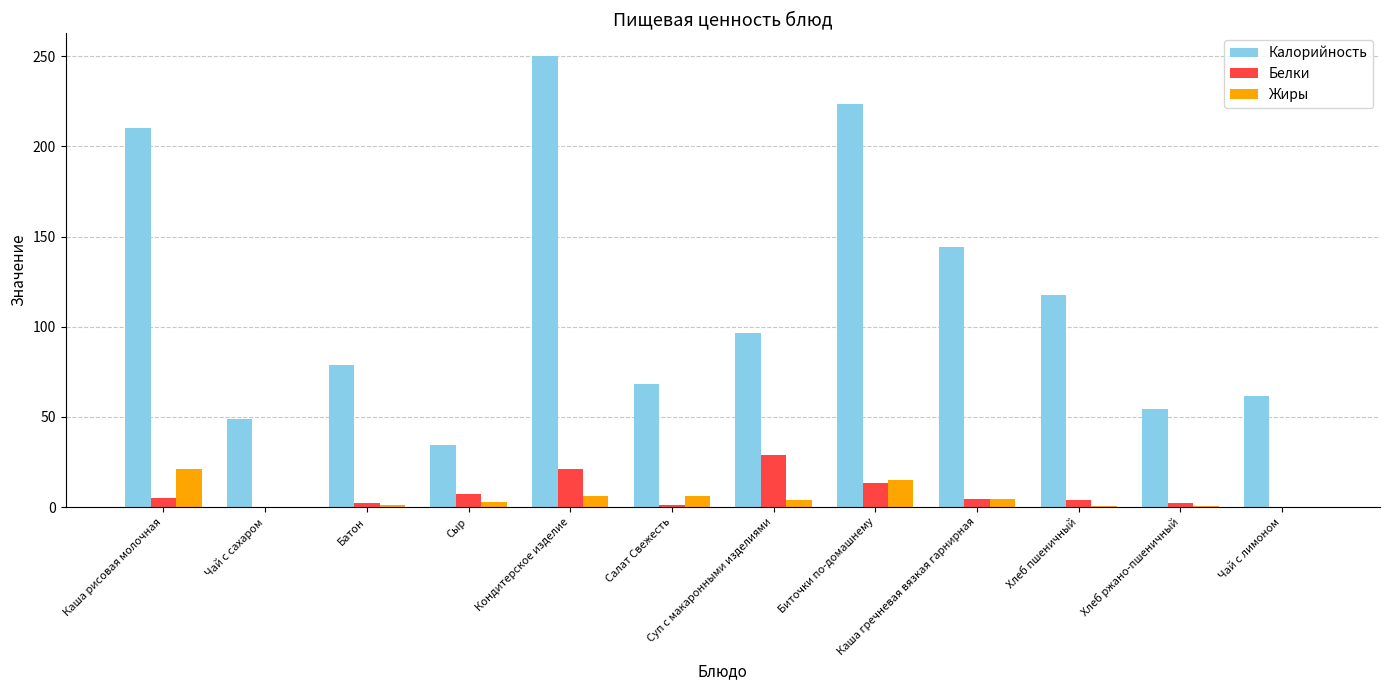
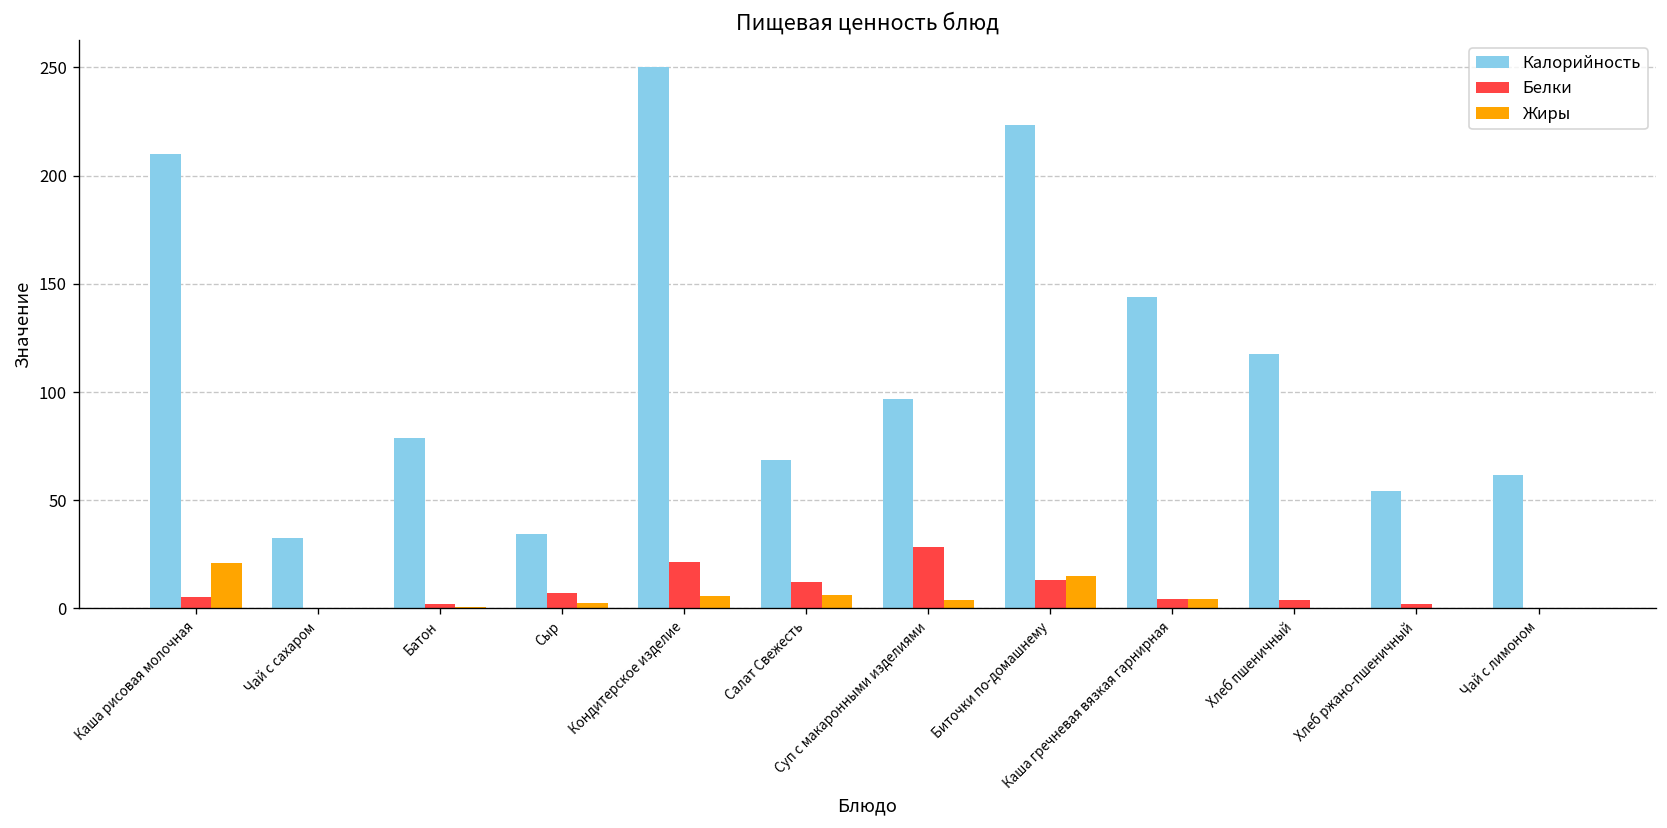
  {
    "Калорийность": {
      "Каша рисовая молочная": 210,
-     "Чай с сахаром": 49,
+     "Чай с сахаром": 32,
      "Батон": 79,
      "Сыр": 34,
      "Кондитерское изделие": 250,
      "Салат Свежесть": 68,
      "Суп с макаронными изделиями": 97,
      "Биточки по-домашнему": 223,
      "Каша гречневая вязкая гарнирная": 144,
      "Хлеб пшеничный": 118,
      "Хлеб ржано-пшеничный": 54,
      "Чай с лимоном": 62
    },
    "Белки": {
      "Каша рисовая молочная": 5,
      "Батон": 2,
      "Сыр": 7,
      "Кондитерское изделие": 21,
-     "Салат Свежесть": 1,
+     "Салат Свежесть": 12,
      "Суп с макаронными изделиями": 29,
      "Биточки по-домашнему": 13,
      "Каша гречневая вязкая гарнирная": 4,
      "Хлеб пшеничный": 4,
      "Хлеб ржано-пшеничный": 2
    },
    "Жиры": {
      "Каша рисовая молочная": 21,
      "Чай с сахаром": 0,
      "Сыр": 3,
      "Кондитерское изделие": 6,
      "Салат Свежесть": 6,
      "Суп с макаронными изделиями": 4,
      "Биточки по-домашнему": 15,
      "Каша гречневая вязкая гарнирная": 4
    }
  }
